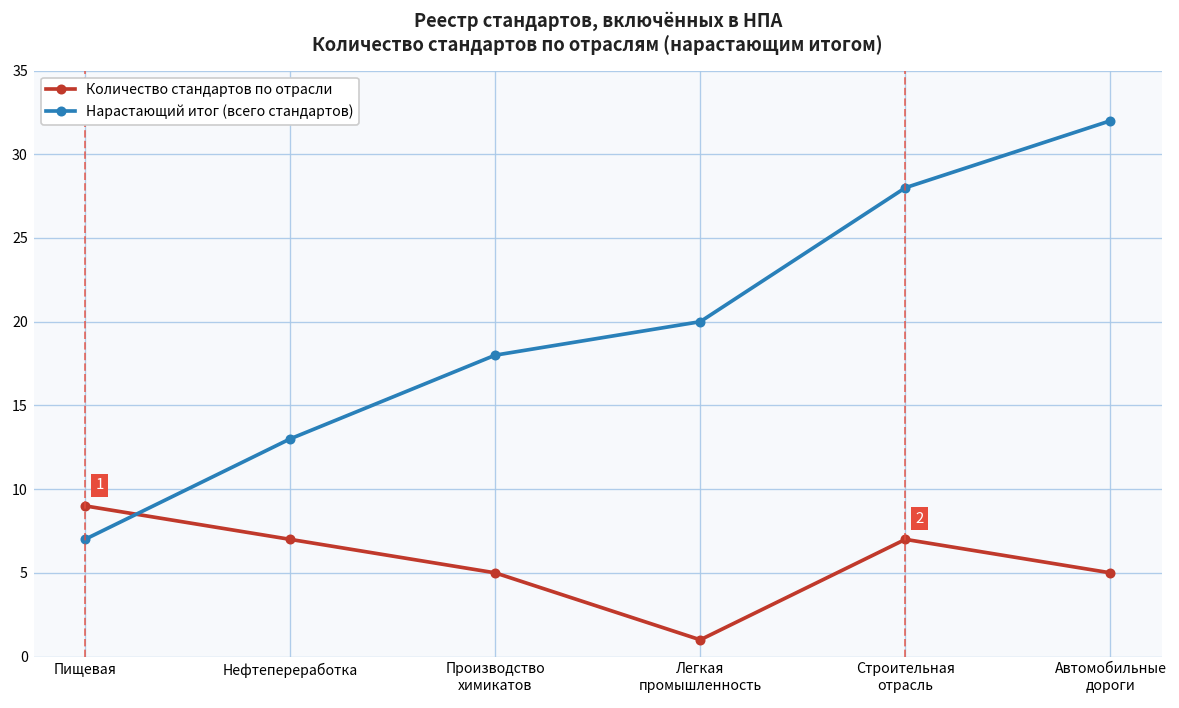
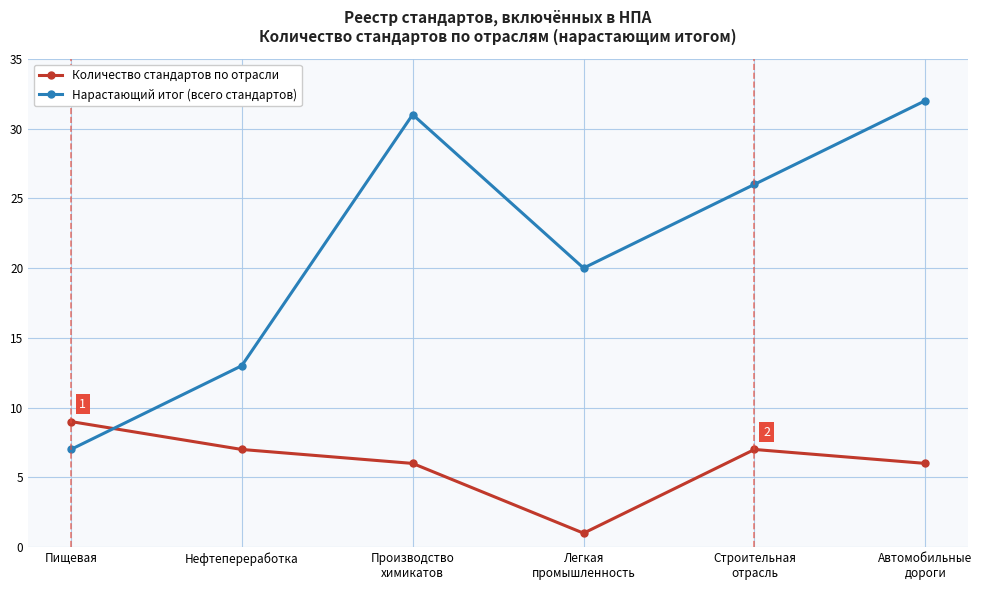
  {
    "Количество стандартов по отрасли": {
      "Нефтепереработка": 7,
-     "Производство химикатов": 5,
+     "Производство химикатов": 6,
      "Легкая промышленность": 1,
-     "Автомобильные дороги": 5
+     "Автомобильные дороги": 6
    },
    "Нарастающий итог (всего стандартов)": {
      "Пищевая": 7,
      "Нефтепереработка": 13,
-     "Производство химикатов": 18,
+     "Производство химикатов": 31,
      "Легкая промышленность": 20,
-     "Строительная отрасль": 28,
+     "Строительная отрасль": 26,
      "Автомобильные дороги": 32
    }
  }
